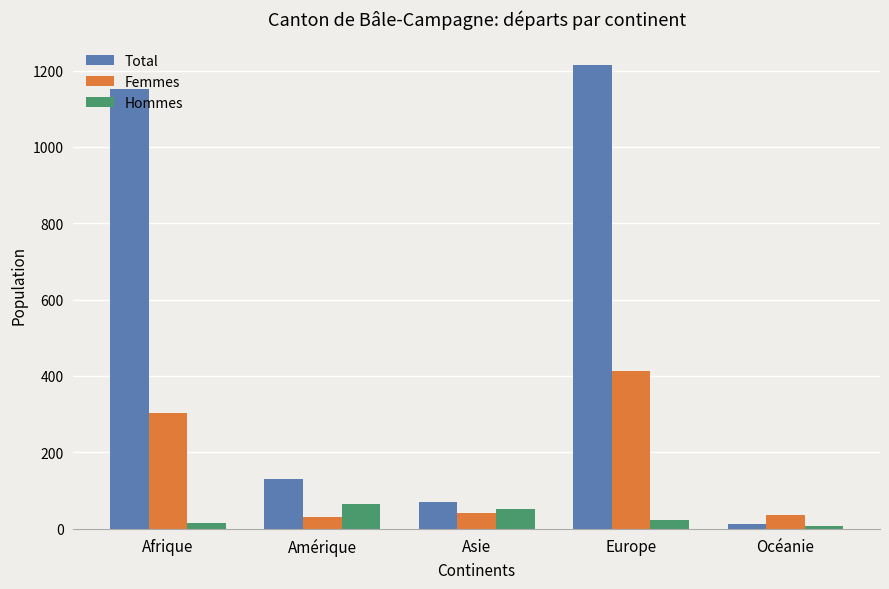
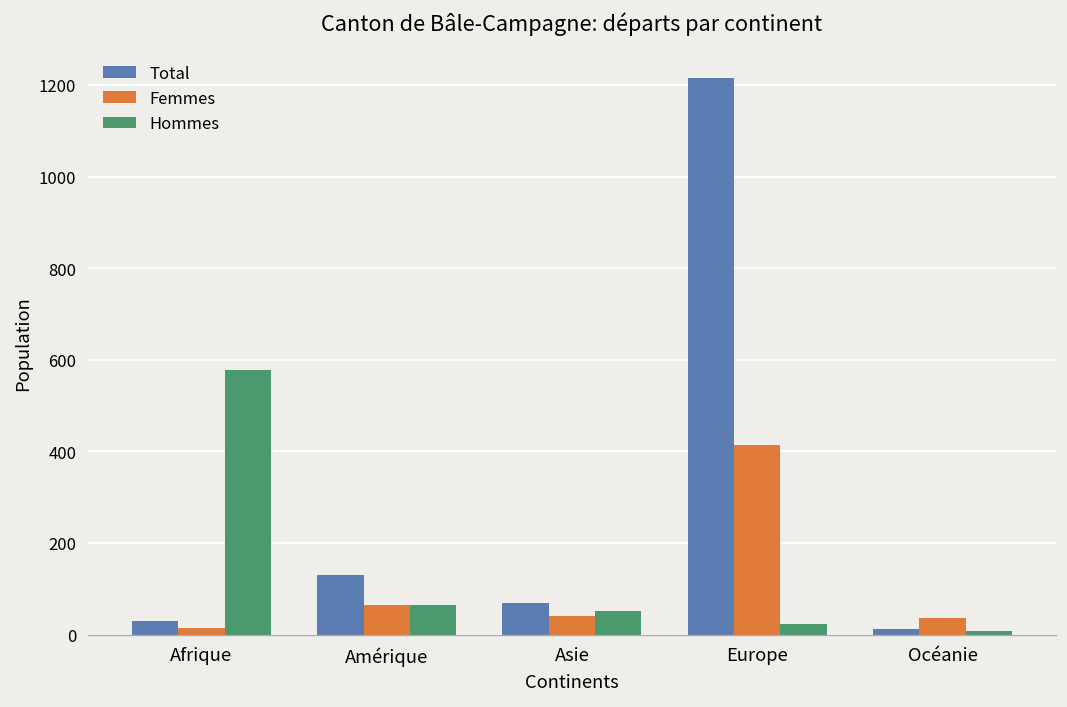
  {
    "Total": {
-     "Afrique": 1150,
+     "Afrique": 30,
      "Amérique": 130,
      "Asie": 70,
      "Europe": 1220,
      "Océanie": 10
    },
    "Femmes": {
-     "Afrique": 300,
-     "Amérique": 30,
+     "Afrique": 20,
+     "Amérique": 70,
      "Asie": 40,
      "Europe": 410,
      "Océanie": 40
    },
    "Hommes": {
-     "Afrique": 20,
+     "Afrique": 580,
      "Amérique": 60,
      "Asie": 50,
      "Europe": 20,
      "Océanie": 10
    }
  }
